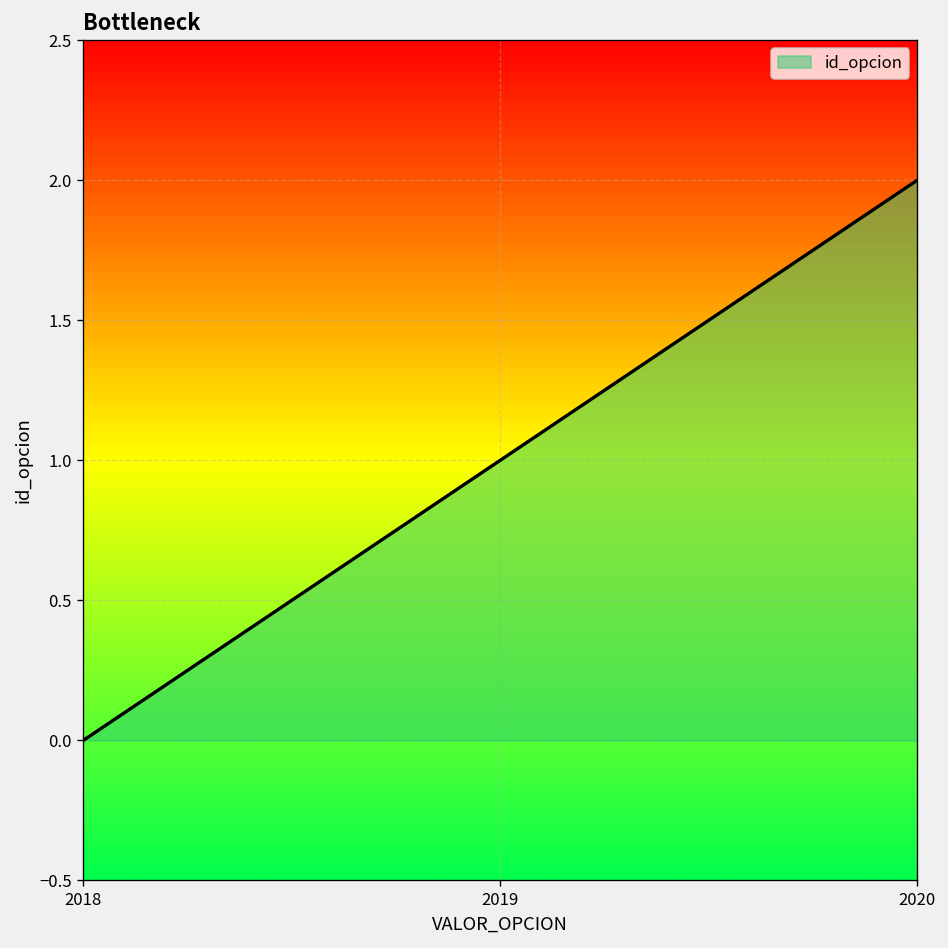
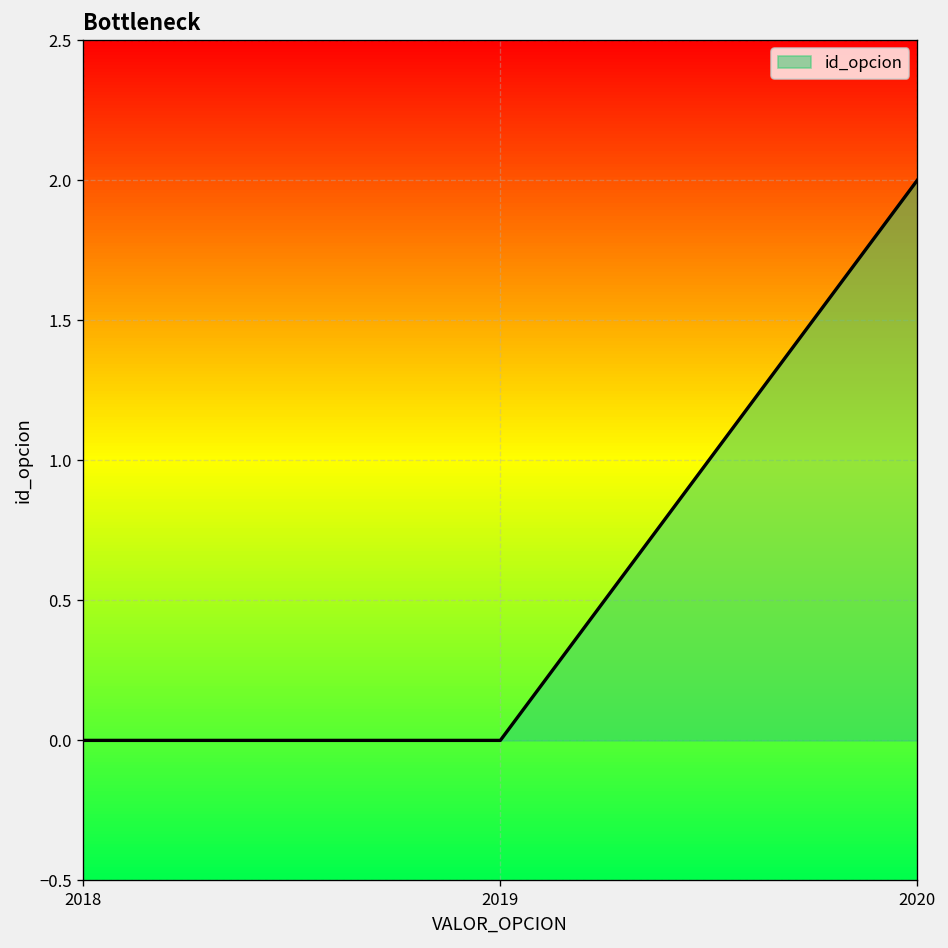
  {
    "2018": 0,
-   "2019": 1,
+   "2019": 0,
    "2020": 2
  }
